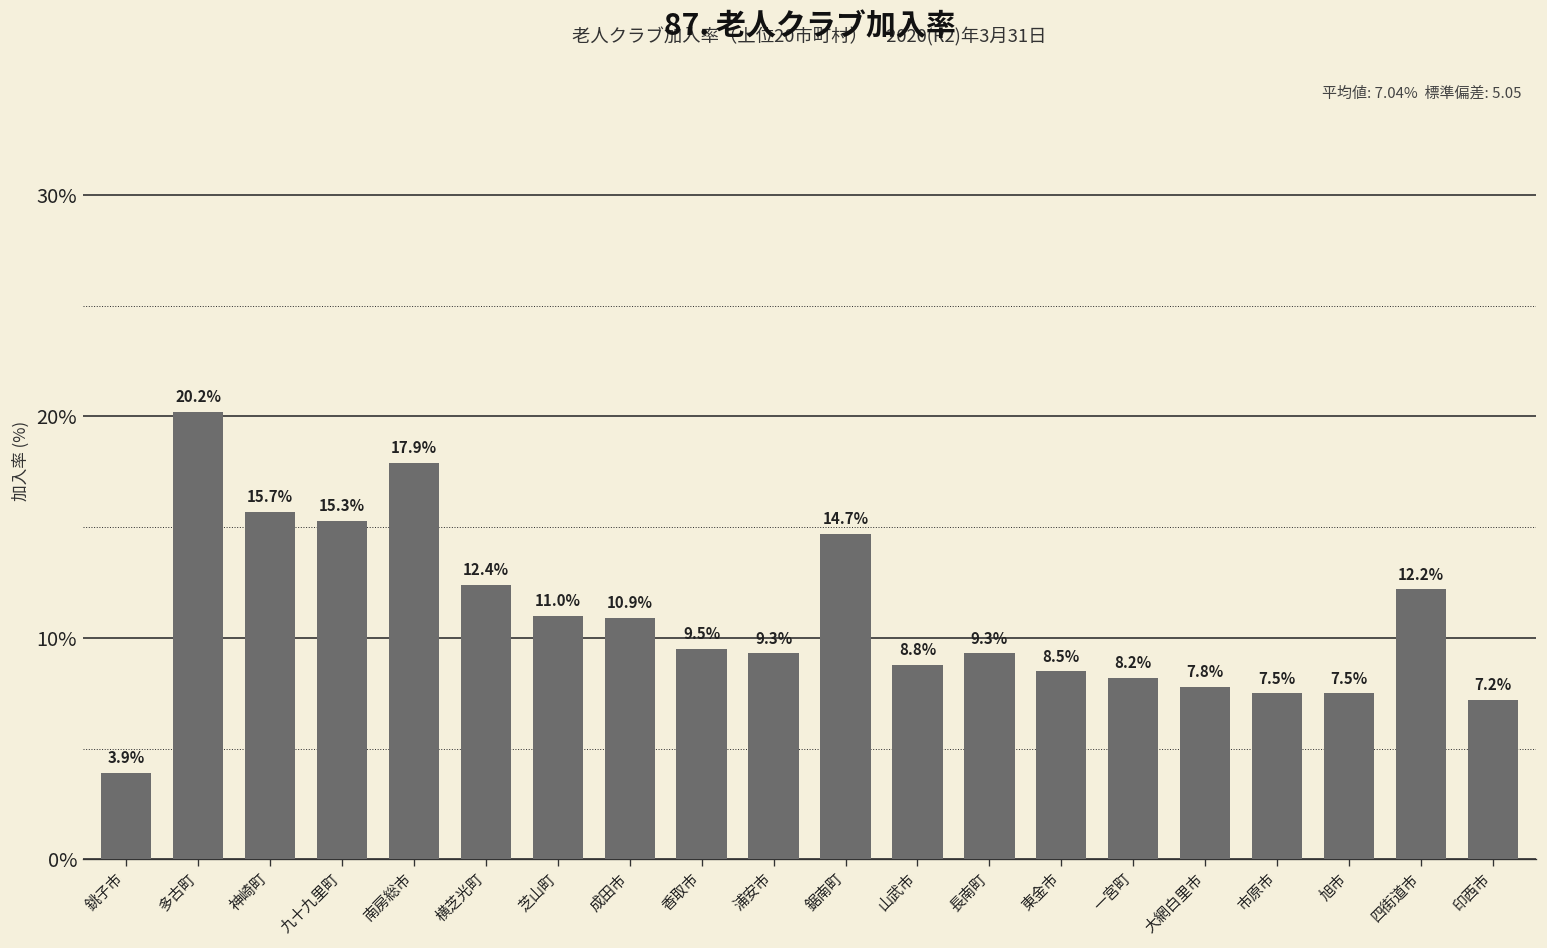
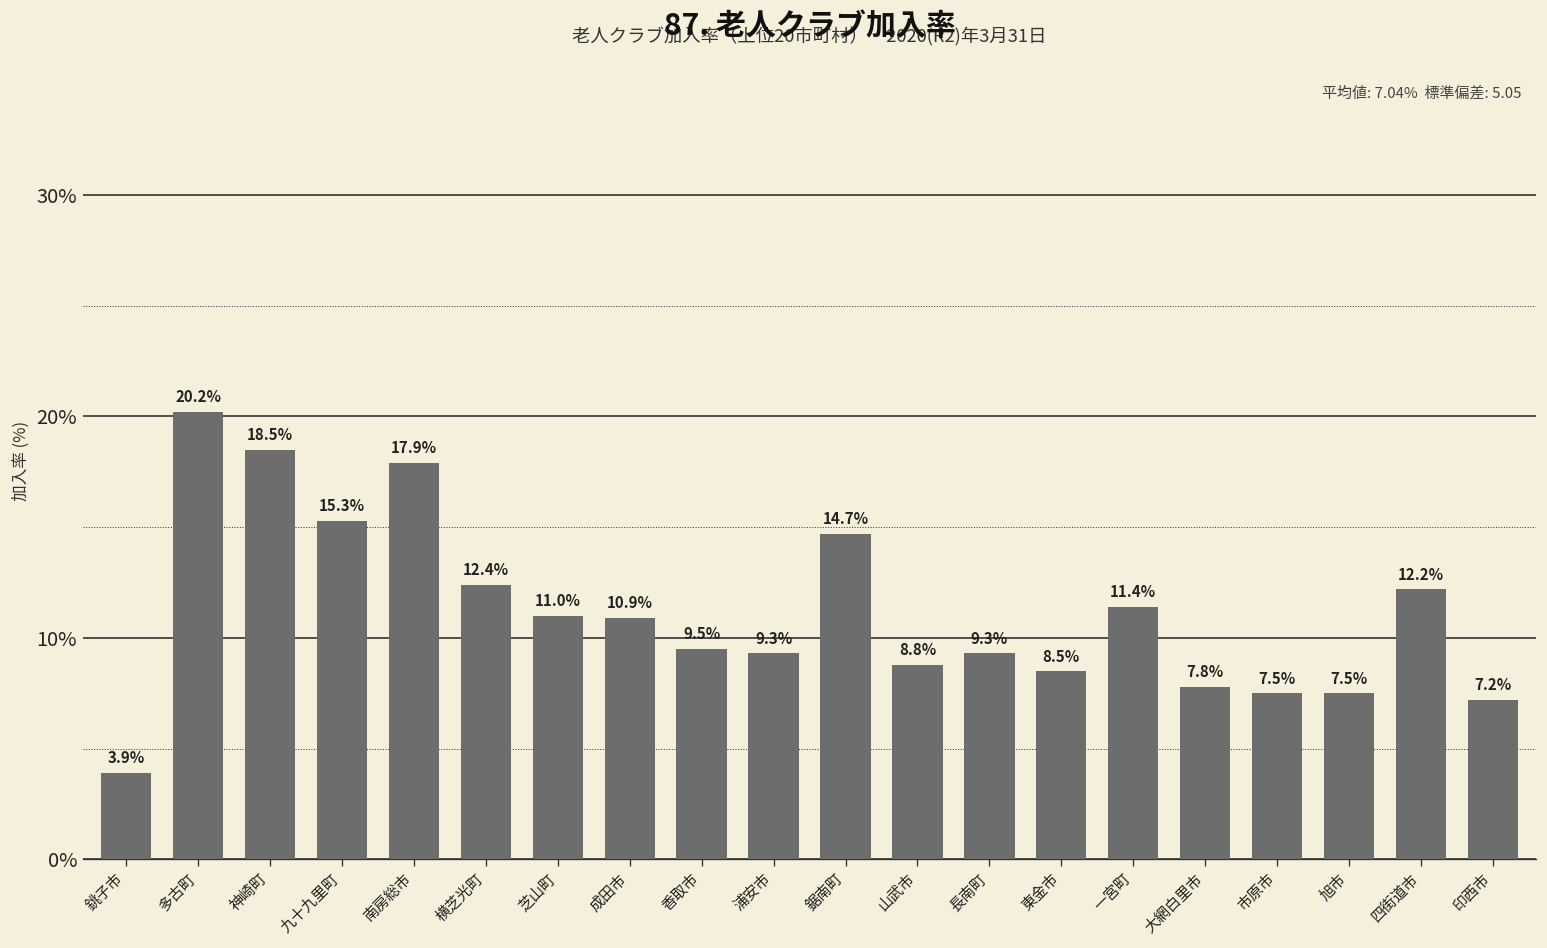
  {
    "銚子市": "3.9%",
    "多古町": "20.2%",
-   "神崎町": "15.7%",
+   "神崎町": "18.5%",
    "九十九里町": "15.3%",
    "南房総市": "17.9%",
    "横芝光町": "12.4%",
    "芝山町": "11.0%",
    "成田市": "10.9%",
    "香取市": "9.5%",
    "浦安市": "9.3%",
    "鋸南町": "14.7%",
    "山武市": "8.8%",
    "長南町": "9.3%",
    "東金市": "8.5%",
-   "一宮町": "8.2%",
+   "一宮町": "11.4%",
    "大網白里市": "7.8%",
    "市原市": "7.5%",
    "旭市": "7.5%",
    "四街道市": "12.2%",
    "印西市": "7.2%"
  }
